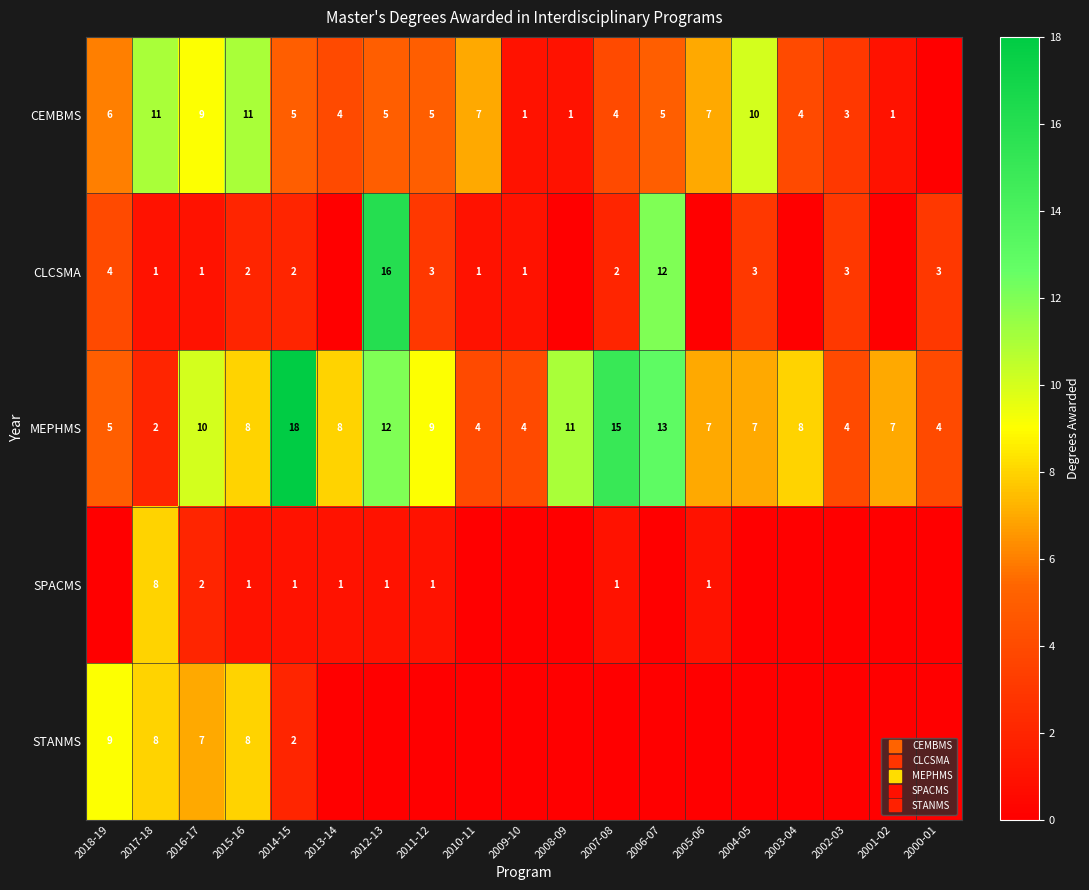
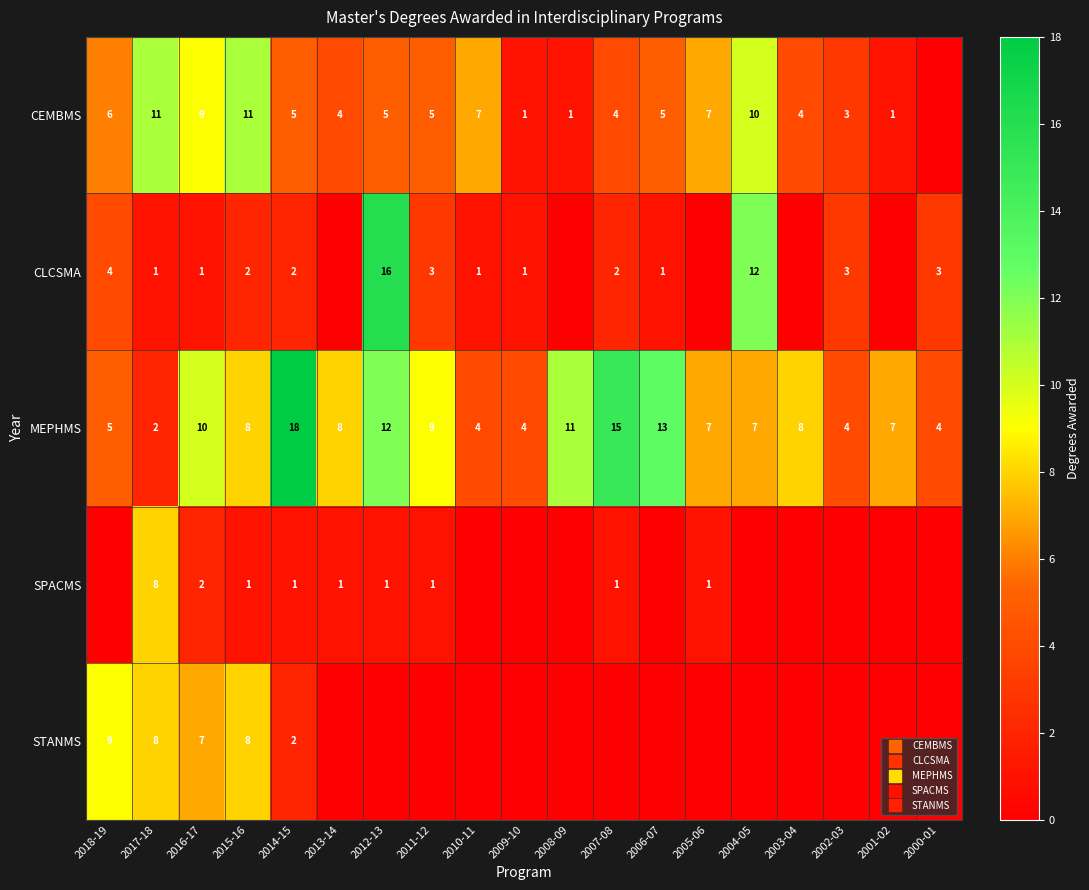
  {
    "CEMBMS": {
      "2018-19": 6,
      "2017-18": 11,
      "2016-17": 9,
      "2015-16": 11,
      "2014-15": 5,
      "2013-14": 4,
      "2012-13": 5,
      "2011-12": 5,
      "2010-11": 7,
      "2009-10": 1,
      "2008-09": 1,
      "2007-08": 4,
      "2006-07": 5,
      "2005-06": 7,
      "2004-05": 10,
      "2003-04": 4,
      "2002-03": 3,
      "2001-02": 1
    },
    "CLCSMA": {
      "2018-19": 4,
      "2017-18": 1,
      "2016-17": 1,
      "2015-16": 2,
      "2014-15": 2,
      "2012-13": 16,
      "2011-12": 3,
      "2010-11": 1,
      "2009-10": 1,
      "2007-08": 2,
-     "2006-07": 12,
-     "2004-05": 3,
+     "2006-07": 1,
+     "2004-05": 12,
      "2002-03": 3,
      "2000-01": 3
    },
    "MEPHMS": {
      "2018-19": 5,
      "2017-18": 2,
      "2016-17": 10,
      "2015-16": 8,
      "2014-15": 18,
      "2013-14": 8,
      "2012-13": 12,
      "2011-12": 9,
      "2010-11": 4,
      "2009-10": 4,
      "2008-09": 11,
      "2007-08": 15,
      "2006-07": 13,
      "2005-06": 7,
      "2004-05": 7,
      "2003-04": 8,
      "2002-03": 4,
      "2001-02": 7,
      "2000-01": 4
    },
    "SPACMS": {
      "2017-18": 8,
      "2016-17": 2,
      "2015-16": 1,
      "2014-15": 1,
      "2013-14": 1,
      "2012-13": 1,
      "2011-12": 1,
      "2007-08": 1,
      "2005-06": 1
    },
    "STANMS": {
      "2018-19": 9,
      "2017-18": 8,
      "2016-17": 7,
      "2015-16": 8,
      "2014-15": 2
    }
  }
